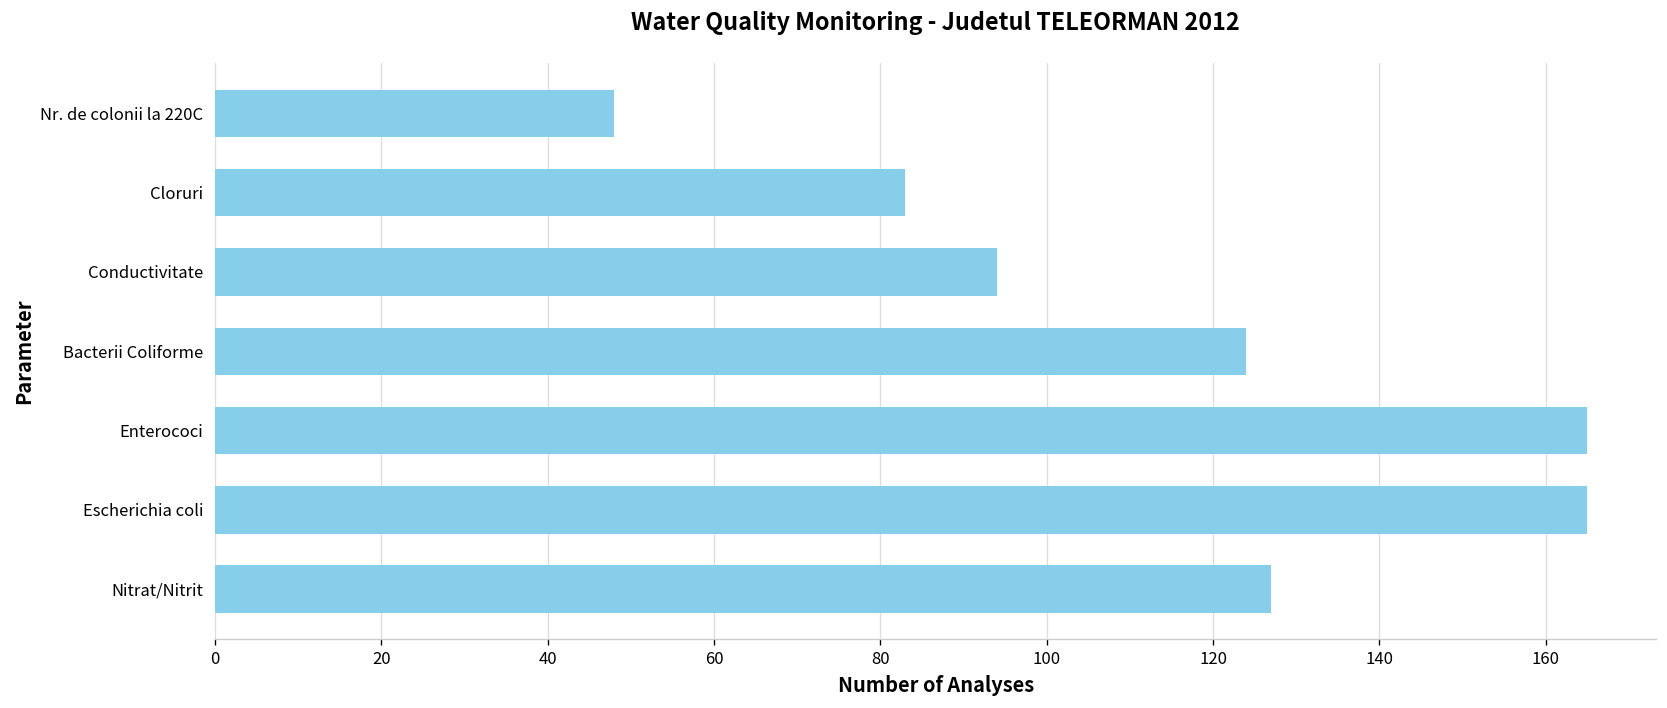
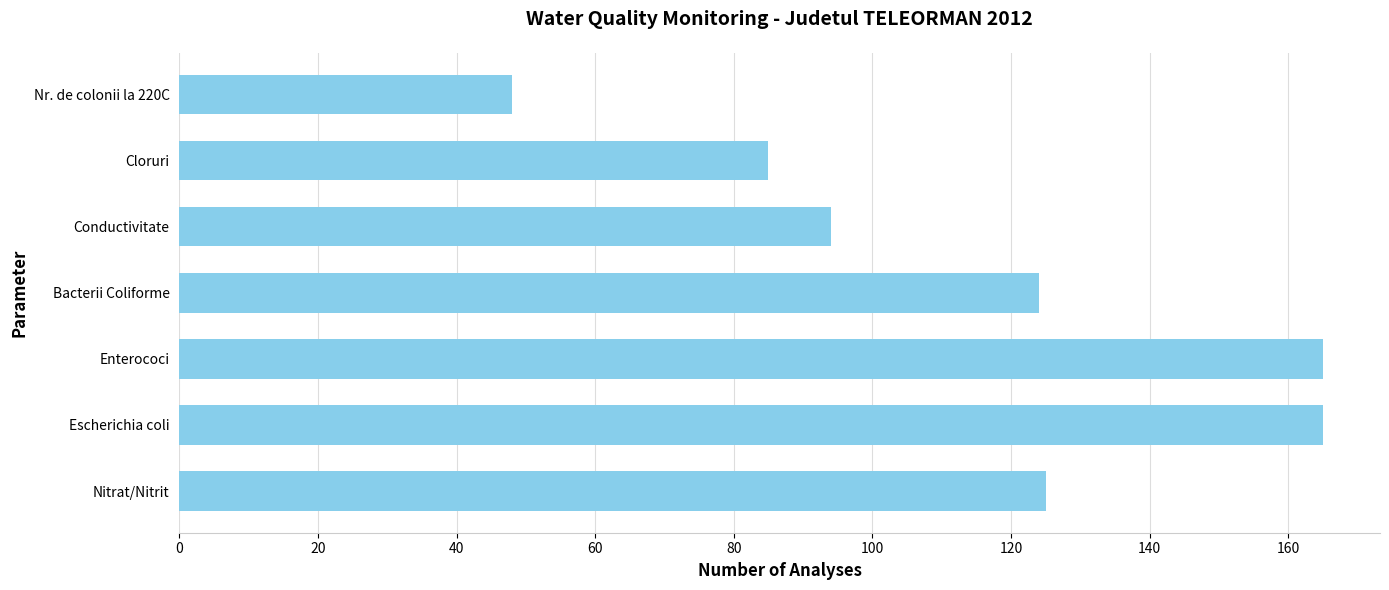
  {
    "Nr. de colonii la 220C": 48,
-   "Cloruri": 83,
+   "Cloruri": 85,
    "Conductivitate": 94,
    "Bacterii Coliforme": 124,
    "Enterococi": 165,
    "Escherichia coli": 165,
-   "Nitrat/Nitrit": 127
+   "Nitrat/Nitrit": 125
  }
